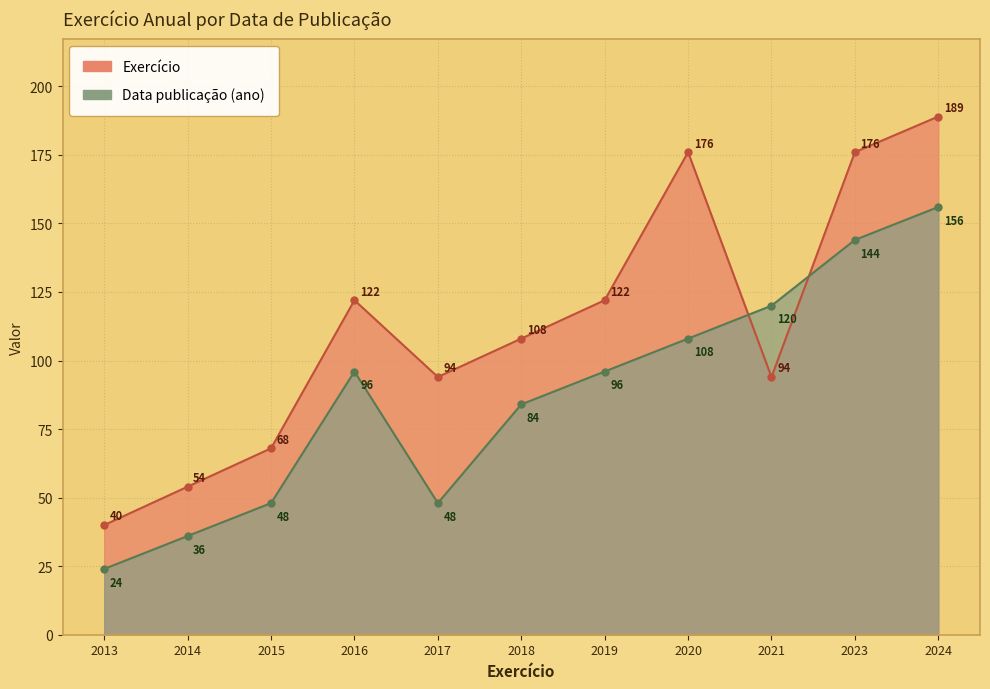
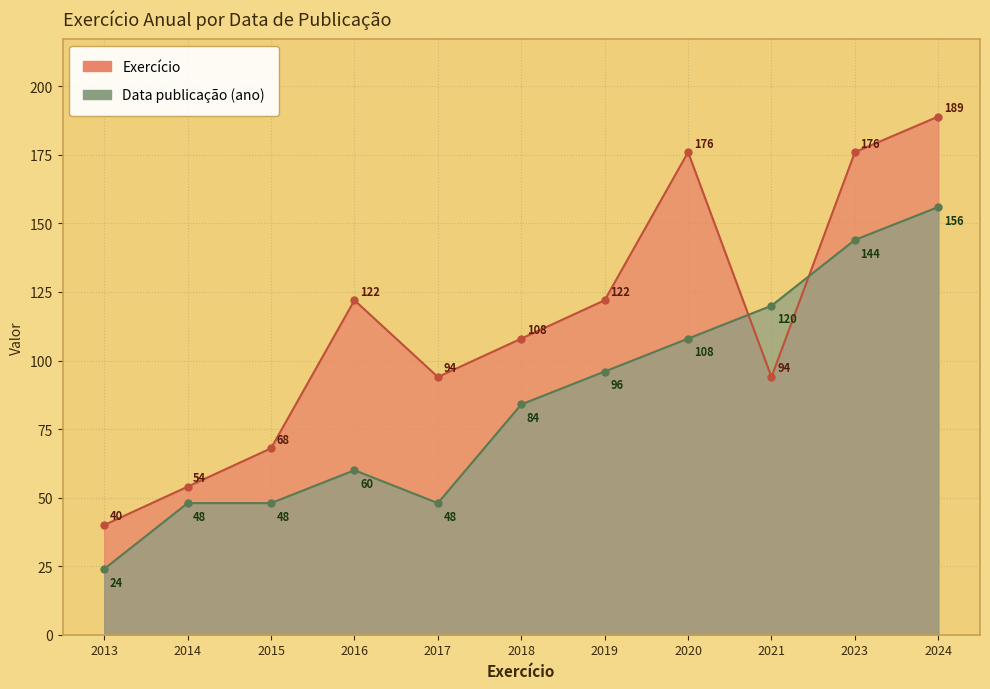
  {
    "Exercício": {
      "2013": 40,
      "2014": 54,
      "2015": 68,
      "2016": 122,
      "2017": 94,
      "2018": 108,
      "2019": 122,
      "2020": 176,
      "2021": 94,
      "2023": 176,
      "2024": 189
    },
    "Data publicação (ano)": {
      "2013": 24,
-     "2014": 36,
+     "2014": 48,
      "2015": 48,
-     "2016": 96,
+     "2016": 60,
      "2017": 48,
      "2018": 84,
      "2019": 96,
      "2020": 108,
      "2021": 120,
      "2023": 144,
      "2024": 156
    }
  }
